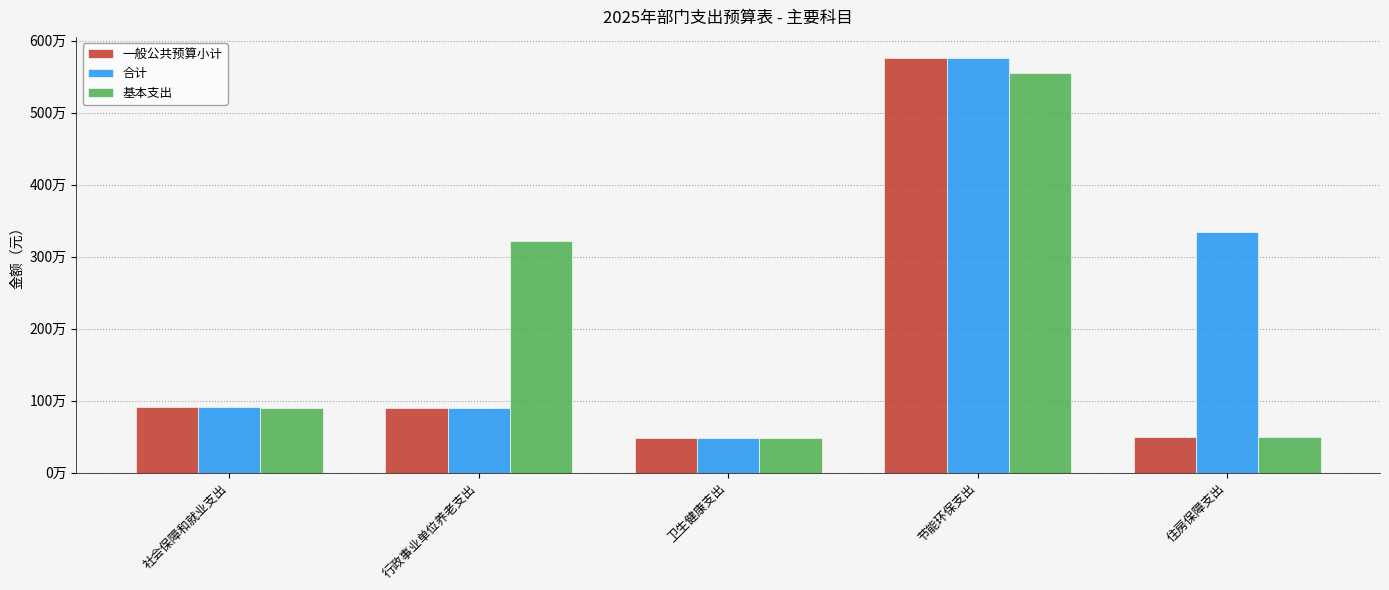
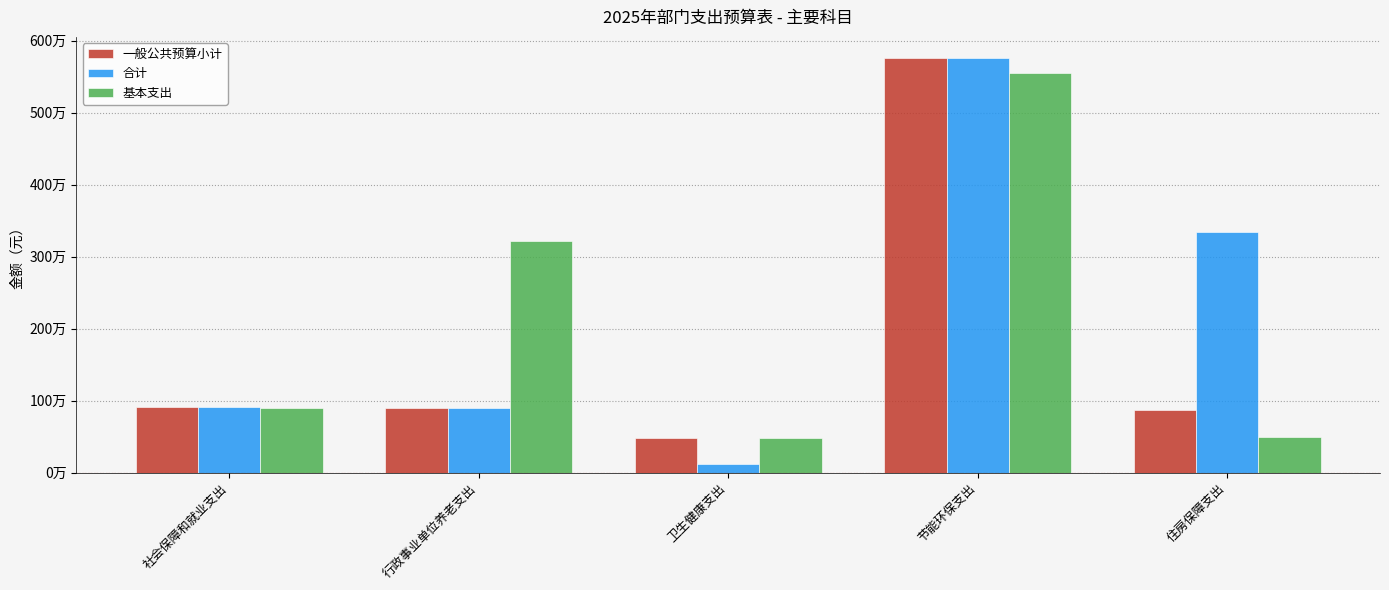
  {
    "一般公共预算小计": {
      "社会保障和就业支出": "90万",
      "行政事业单位养老支出": "90万",
      "卫生健康支出": "50万",
      "节能环保支出": "580万",
-     "住房保障支出": "50万"
+     "住房保障支出": "90万"
    },
    "合计": {
      "社会保障和就业支出": "90万",
      "行政事业单位养老支出": "90万",
-     "卫生健康支出": "50万",
+     "卫生健康支出": "10万",
      "节能环保支出": "580万",
      "住房保障支出": "330万"
    },
    "基本支出": {
      "社会保障和就业支出": "90万",
      "行政事业单位养老支出": "320万",
      "卫生健康支出": "50万",
      "节能环保支出": "550万",
      "住房保障支出": "50万"
    }
  }
